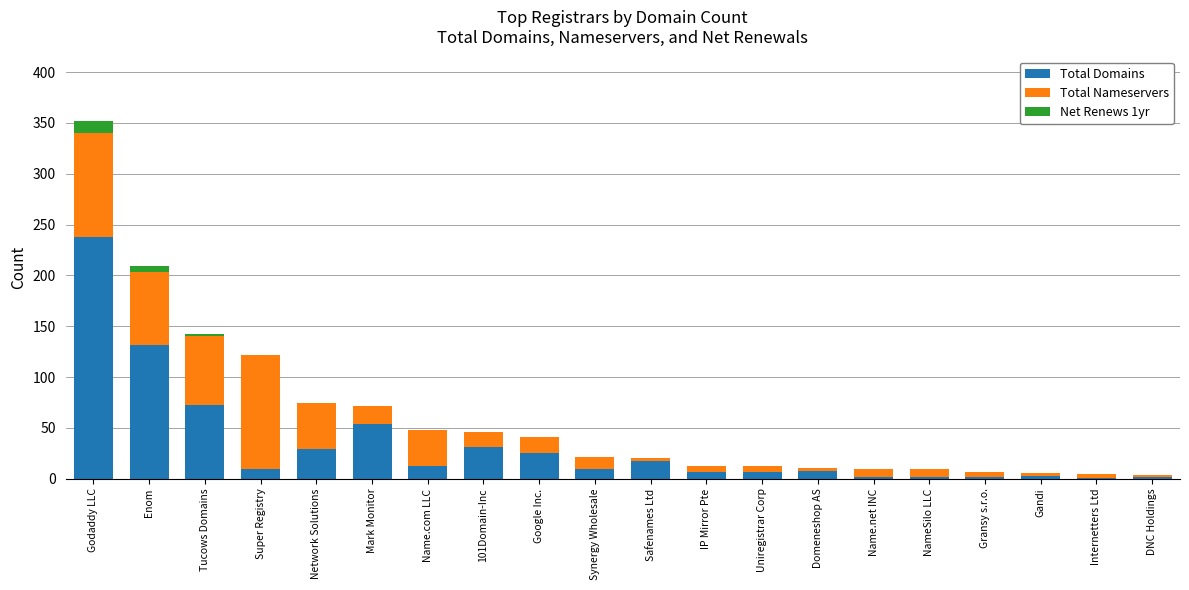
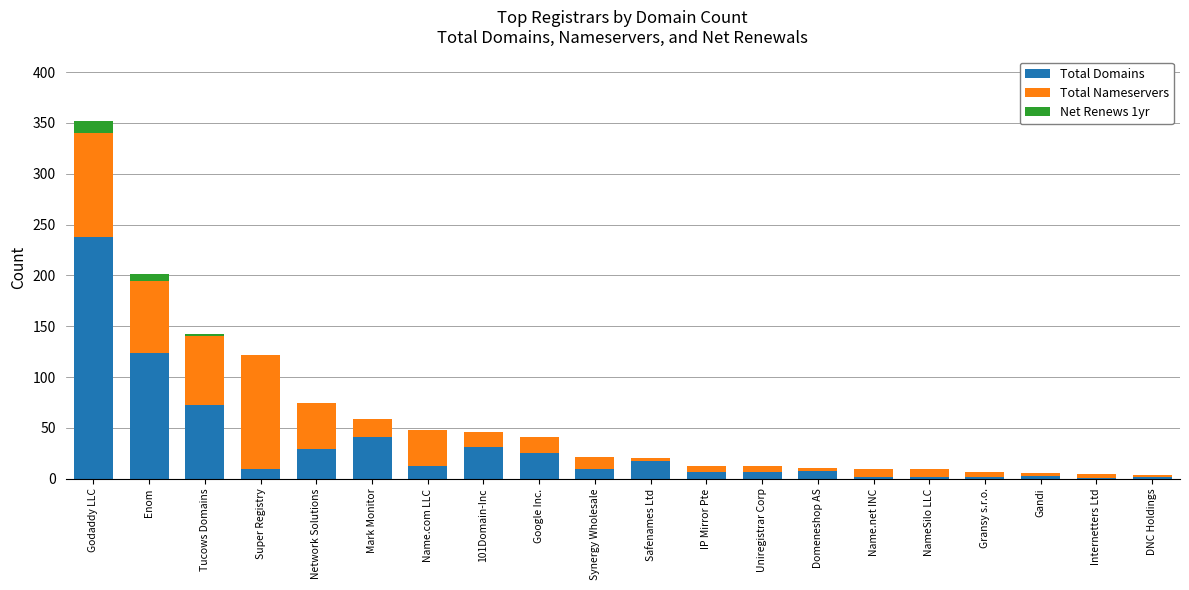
  {
    "Total Domains": {
      "Godaddy LLC": 238,
-     "Enom": 132,
+     "Enom": 124,
      "Tucows Domains": 73,
      "Super Registry": 10,
      "Network Solutions": 29,
-     "Mark Monitor": 54,
+     "Mark Monitor": 41,
      "Name.com LLC": 13,
      "101Domain-Inc": 31,
      "Google Inc.": 25,
      "Synergy Wholesale": 10,
      "Safenames Ltd": 17,
      "IP Mirror Pte": 7,
      "Uniregistrar Corp": 7,
      "Domeneshop AS": 8,
      "Gandi": 3
    },
    "Total Nameservers": {
      "Godaddy LLC": 102,
      "Enom": 71,
      "Tucows Domains": 67,
      "Super Registry": 112,
      "Network Solutions": 46,
      "Mark Monitor": 18,
      "Name.com LLC": 35,
      "101Domain-Inc": 15,
      "Google Inc.": 16,
      "Synergy Wholesale": 11,
      "Safenames Ltd": 3,
      "IP Mirror Pte": 6,
      "Uniregistrar Corp": 6,
      "Domeneshop AS": 3,
      "Name.net INC": 8,
      "NameSilo LLC": 8,
      "Gransy s.r.o.": 5,
      "Gandi": 3,
      "Internetters Ltd": 4
    },
    "Net Renews 1yr": {
      "Godaddy LLC": 12,
      "Enom": 6,
      "Super Registry": 0,
      "Network Solutions": 0,
      "Mark Monitor": 0,
      "Name.com LLC": 0,
      "101Domain-Inc": 0,
      "Google Inc.": 0,
      "Synergy Wholesale": 0,
      "Safenames Ltd": 0,
      "IP Mirror Pte": 0,
      "Uniregistrar Corp": 0,
      "Domeneshop AS": 0,
      "Name.net INC": 0,
      "NameSilo LLC": 0,
      "Gransy s.r.o.": 0,
      "Gandi": 0,
      "Internetters Ltd": 0,
      "DNC Holdings": 0
    }
  }
